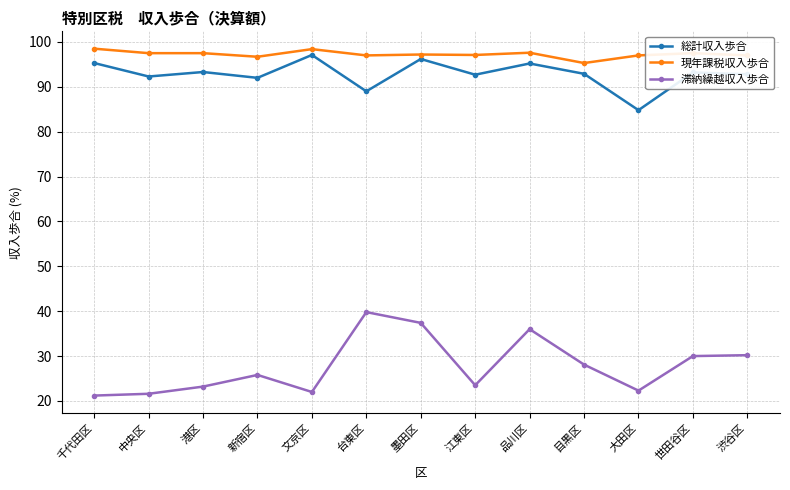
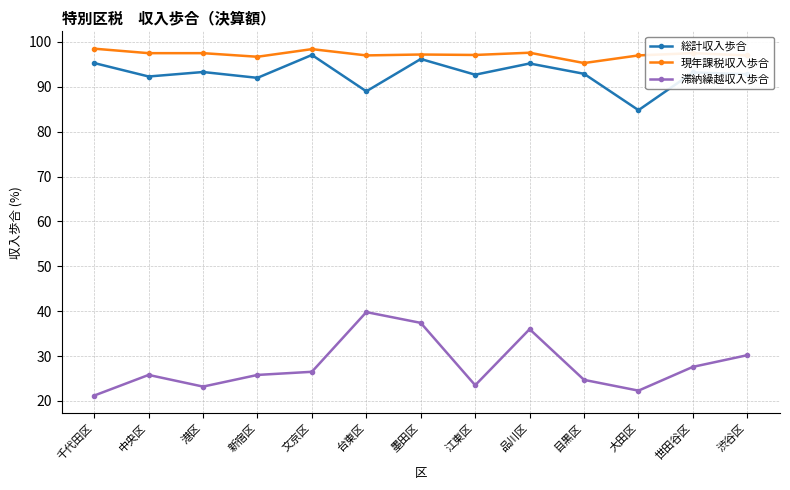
  {
    "総計収入歩合": {
      "千代田区": 95,
      "中央区": 92,
      "港区": 93,
      "新宿区": 92,
      "文京区": 97,
      "台東区": 89,
      "墨田区": 96,
      "江東区": 93,
      "品川区": 95,
      "目黒区": 93,
      "大田区": 85
    },
    "現年課税収入歩合": {
      "千代田区": 99,
      "中央区": 98,
      "港区": 98,
      "新宿区": 97,
      "文京区": 98,
      "台東区": 97,
      "墨田区": 97,
      "江東区": 97,
      "品川区": 98,
      "目黒区": 95,
      "大田区": 97
    },
    "滞納繰越収入歩合": {
      "千代田区": 21,
-     "中央区": 22,
+     "中央区": 26,
      "港区": 23,
      "新宿区": 26,
-     "文京区": 22,
+     "文京区": 27,
      "台東区": 40,
      "墨田区": 37,
      "江東区": 24,
      "品川区": 36,
-     "目黒区": 28,
+     "目黒区": 25,
      "大田区": 22,
-     "世田谷区": 30,
+     "世田谷区": 28,
      "渋谷区": 30
    }
  }
